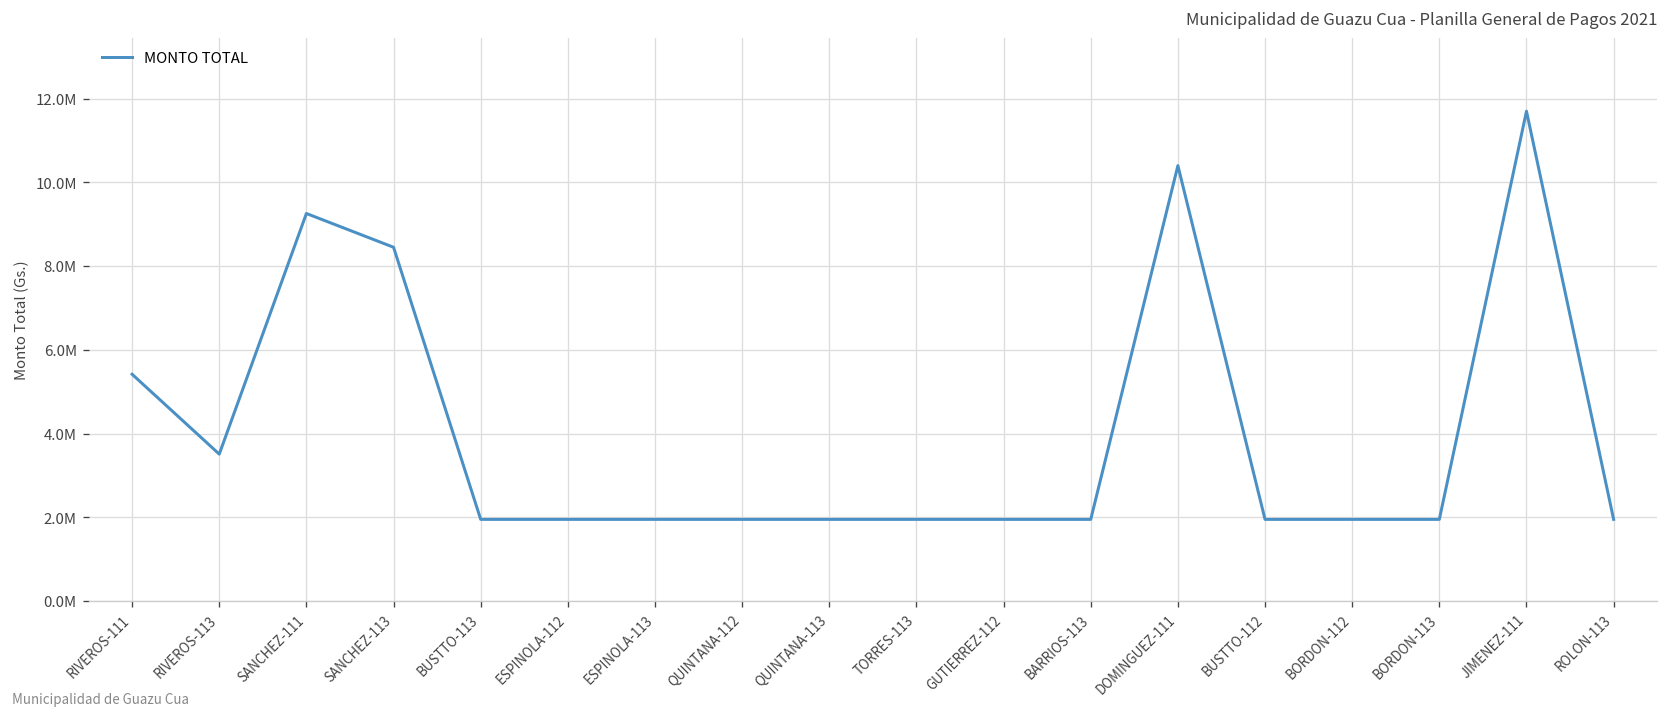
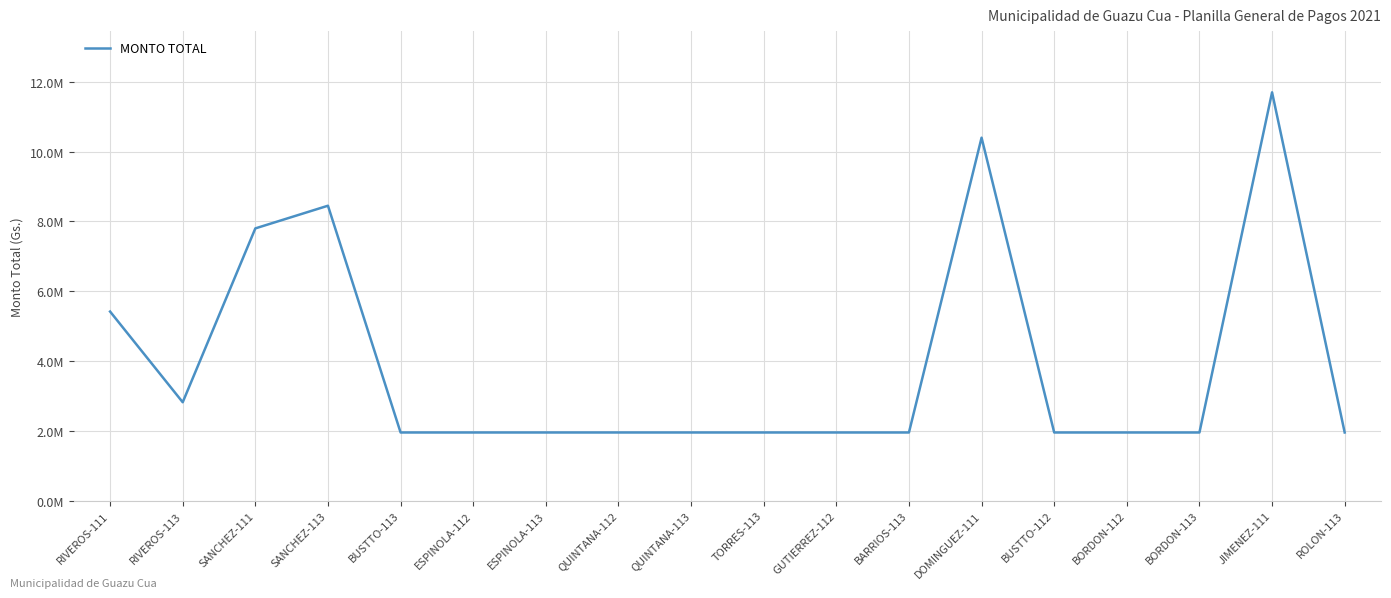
  {
    "RIVEROS-111": 5400000,
-   "RIVEROS-113": 3500000,
-   "SANCHEZ-111": 9300000,
+   "RIVEROS-113": 2800000,
+   "SANCHEZ-111": 7800000,
    "SANCHEZ-113": 8500000,
    "BUSTTO-113": 2000000,
    "ESPINOLA-112": 2000000,
    "ESPINOLA-113": 2000000,
    "QUINTANA-112": 2000000,
    "QUINTANA-113": 2000000,
    "TORRES-113": 2000000,
    "GUTIERREZ-112": 2000000,
    "BARRIOS-113": 2000000,
    "DOMINGUEZ-111": 10400000,
    "BUSTTO-112": 2000000,
    "BORDON-112": 2000000,
    "BORDON-113": 2000000,
    "JIMENEZ-111": 11700000,
    "ROLON-113": 2000000
  }
